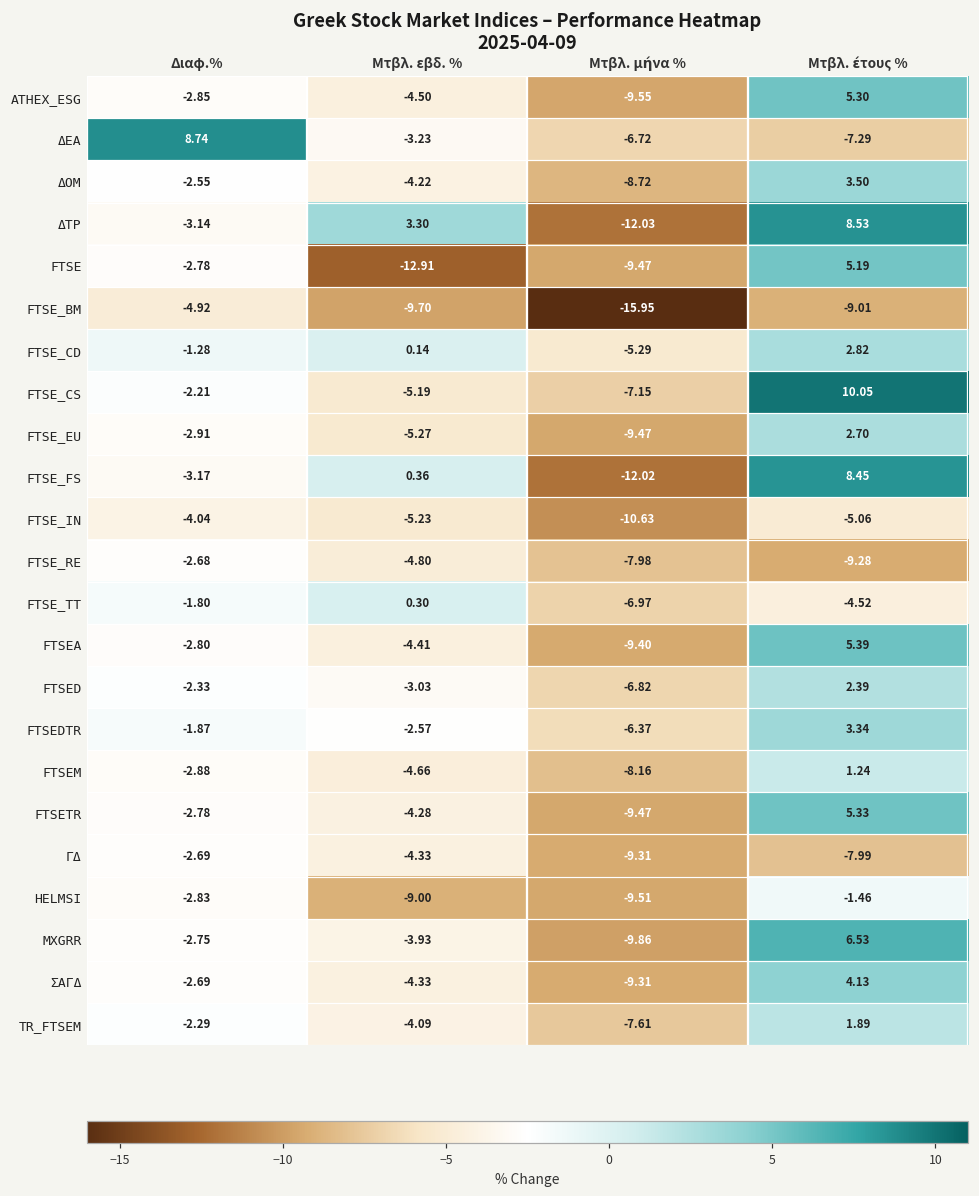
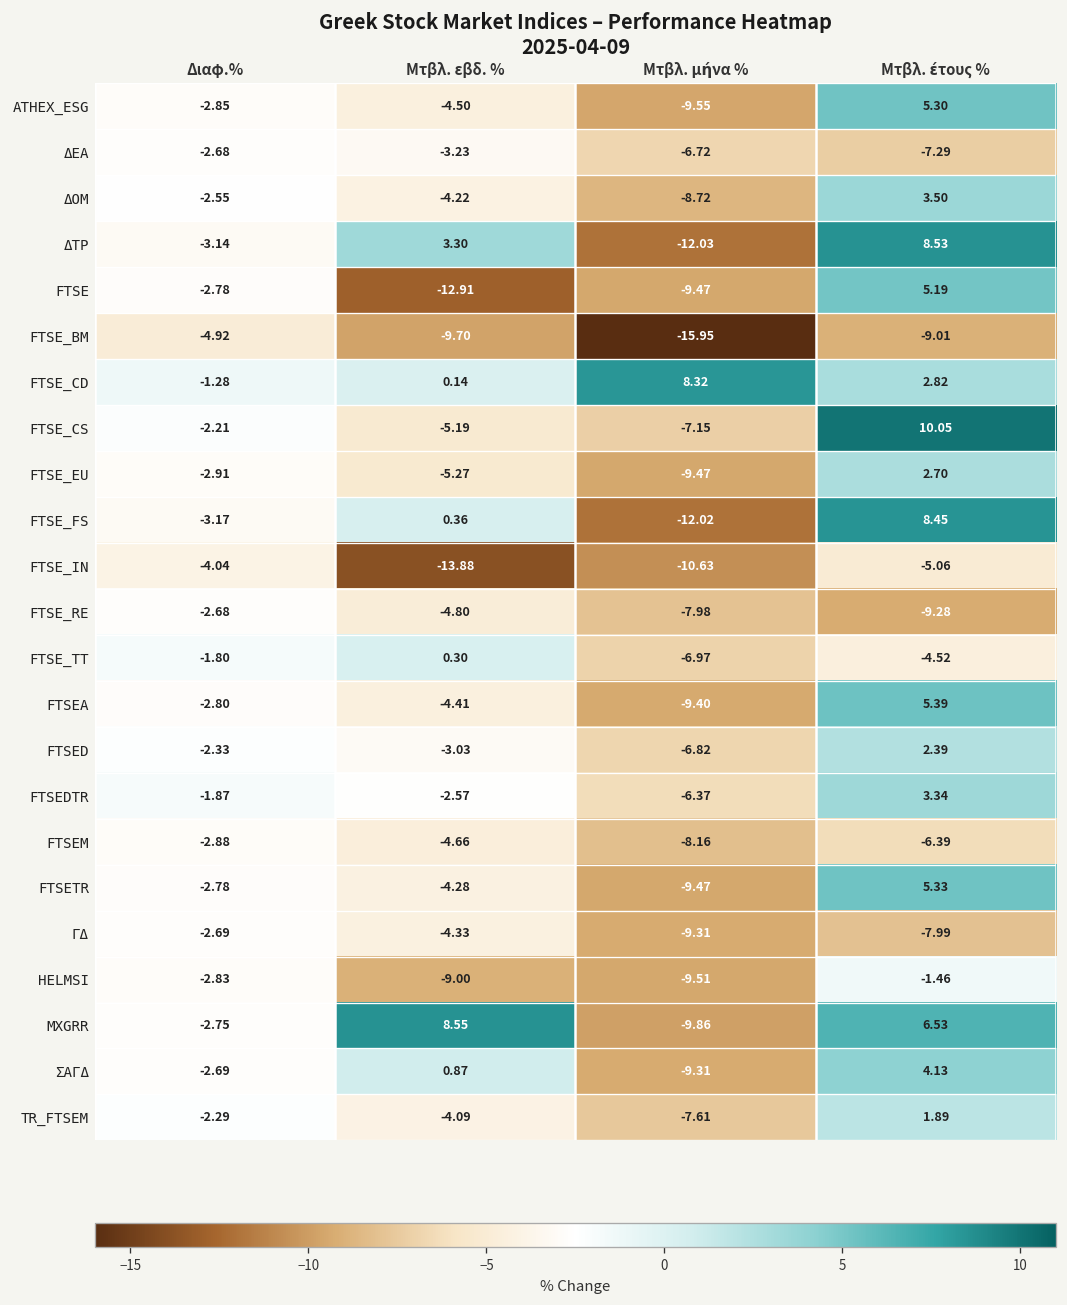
  {
    "ATHEX_ESG": {
      "Διαφ.%": -2.85,
      "Μτβλ. εβδ. %": -4.50,
      "Μτβλ. μήνα %": -9.55,
      "Μτβλ. έτους %": 5.30
    },
    "ΔΕΑ": {
-     "Διαφ.%": 8.74,
+     "Διαφ.%": -2.68,
      "Μτβλ. εβδ. %": -3.23,
      "Μτβλ. μήνα %": -6.72,
      "Μτβλ. έτους %": -7.29
    },
    "ΔΟΜ": {
      "Διαφ.%": -2.55,
      "Μτβλ. εβδ. %": -4.22,
      "Μτβλ. μήνα %": -8.72,
      "Μτβλ. έτους %": 3.50
    },
    "ΔΤΡ": {
      "Διαφ.%": -3.14,
      "Μτβλ. εβδ. %": 3.30,
      "Μτβλ. μήνα %": -12.03,
      "Μτβλ. έτους %": 8.53
    },
    "FTSE": {
      "Διαφ.%": -2.78,
      "Μτβλ. εβδ. %": -12.91,
      "Μτβλ. μήνα %": -9.47,
      "Μτβλ. έτους %": 5.19
    },
    "FTSE_BM": {
      "Διαφ.%": -4.92,
      "Μτβλ. εβδ. %": -9.70,
      "Μτβλ. μήνα %": -15.95,
      "Μτβλ. έτους %": -9.01
    },
    "FTSE_CD": {
      "Διαφ.%": -1.28,
      "Μτβλ. εβδ. %": 0.14,
-     "Μτβλ. μήνα %": -5.29,
+     "Μτβλ. μήνα %": 8.32,
      "Μτβλ. έτους %": 2.82
    },
    "FTSE_CS": {
      "Διαφ.%": -2.21,
      "Μτβλ. εβδ. %": -5.19,
      "Μτβλ. μήνα %": -7.15,
      "Μτβλ. έτους %": 10.05
    },
    "FTSE_EU": {
      "Διαφ.%": -2.91,
      "Μτβλ. εβδ. %": -5.27,
      "Μτβλ. μήνα %": -9.47,
      "Μτβλ. έτους %": 2.70
    },
    "FTSE_FS": {
      "Διαφ.%": -3.17,
      "Μτβλ. εβδ. %": 0.36,
      "Μτβλ. μήνα %": -12.02,
      "Μτβλ. έτους %": 8.45
    },
    "FTSE_IN": {
      "Διαφ.%": -4.04,
-     "Μτβλ. εβδ. %": -5.23,
+     "Μτβλ. εβδ. %": -13.88,
      "Μτβλ. μήνα %": -10.63,
      "Μτβλ. έτους %": -5.06
    },
    "FTSE_RE": {
      "Διαφ.%": -2.68,
      "Μτβλ. εβδ. %": -4.80,
      "Μτβλ. μήνα %": -7.98,
      "Μτβλ. έτους %": -9.28
    },
    "FTSE_TT": {
      "Διαφ.%": -1.80,
      "Μτβλ. εβδ. %": 0.30,
      "Μτβλ. μήνα %": -6.97,
      "Μτβλ. έτους %": -4.52
    },
    "FTSEA": {
      "Διαφ.%": -2.80,
      "Μτβλ. εβδ. %": -4.41,
      "Μτβλ. μήνα %": -9.40,
      "Μτβλ. έτους %": 5.39
    },
    "FTSED": {
      "Διαφ.%": -2.33,
      "Μτβλ. εβδ. %": -3.03,
      "Μτβλ. μήνα %": -6.82,
      "Μτβλ. έτους %": 2.39
    },
    "FTSEDTR": {
      "Διαφ.%": -1.87,
      "Μτβλ. εβδ. %": -2.57,
      "Μτβλ. μήνα %": -6.37,
      "Μτβλ. έτους %": 3.34
    },
    "FTSEM": {
      "Διαφ.%": -2.88,
      "Μτβλ. εβδ. %": -4.66,
      "Μτβλ. μήνα %": -8.16,
-     "Μτβλ. έτους %": 1.24
+     "Μτβλ. έτους %": -6.39
    },
    "FTSETR": {
      "Διαφ.%": -2.78,
      "Μτβλ. εβδ. %": -4.28,
      "Μτβλ. μήνα %": -9.47,
      "Μτβλ. έτους %": 5.33
    },
    "ΓΔ": {
      "Διαφ.%": -2.69,
      "Μτβλ. εβδ. %": -4.33,
      "Μτβλ. μήνα %": -9.31,
      "Μτβλ. έτους %": -7.99
    },
    "HELMSI": {
      "Διαφ.%": -2.83,
      "Μτβλ. εβδ. %": -9.00,
      "Μτβλ. μήνα %": -9.51,
      "Μτβλ. έτους %": -1.46
    },
    "MXGRR": {
      "Διαφ.%": -2.75,
-     "Μτβλ. εβδ. %": -3.93,
+     "Μτβλ. εβδ. %": 8.55,
      "Μτβλ. μήνα %": -9.86,
      "Μτβλ. έτους %": 6.53
    },
    "ΣΑΓΔ": {
      "Διαφ.%": -2.69,
-     "Μτβλ. εβδ. %": -4.33,
+     "Μτβλ. εβδ. %": 0.87,
      "Μτβλ. μήνα %": -9.31,
      "Μτβλ. έτους %": 4.13
    },
    "TR_FTSEM": {
      "Διαφ.%": -2.29,
      "Μτβλ. εβδ. %": -4.09,
      "Μτβλ. μήνα %": -7.61,
      "Μτβλ. έτους %": 1.89
    }
  }
